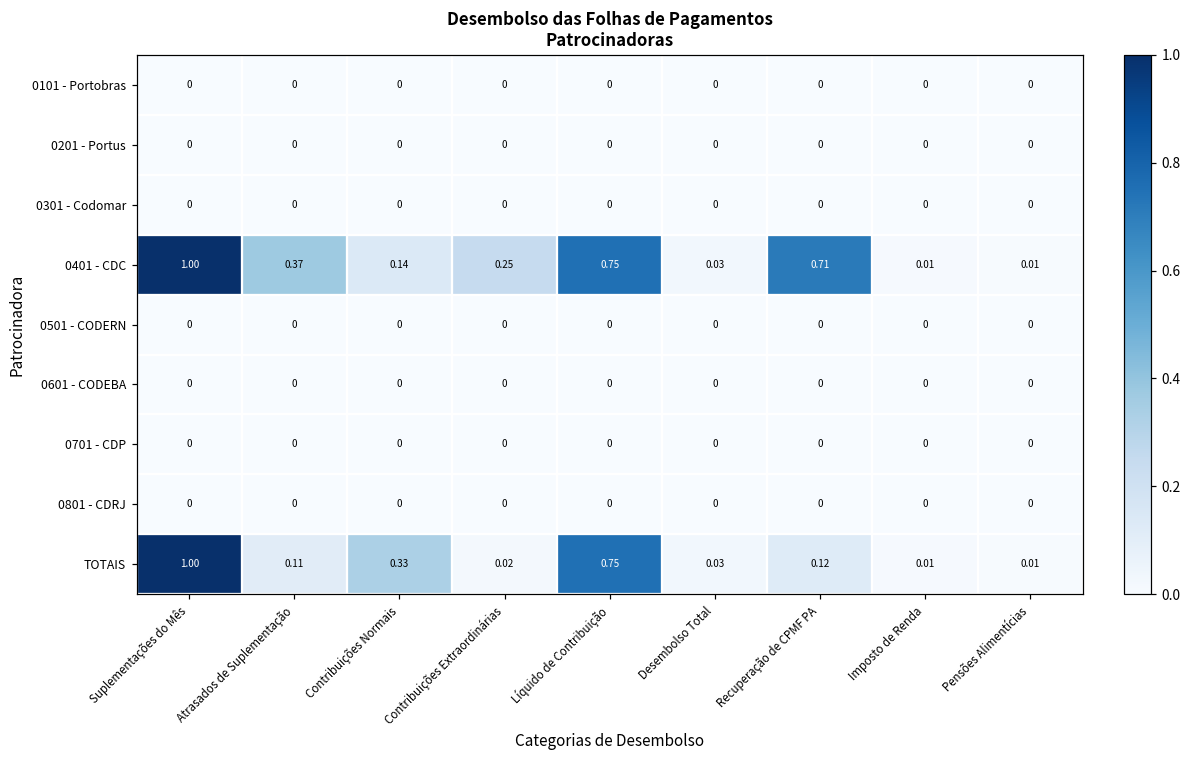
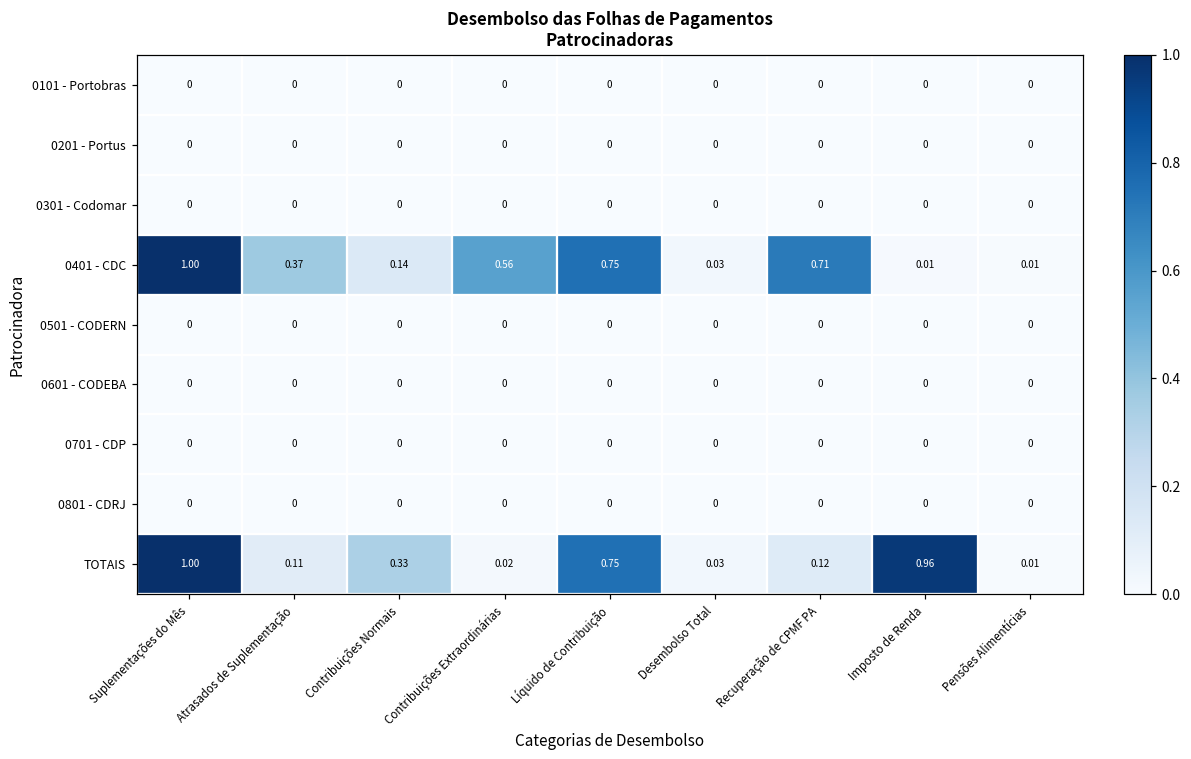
  {
    "0101 - Portobras": {
      "Suplementações do Mês": 0,
      "Atrasados de Suplementação": 0,
      "Contribuições Normais": 0,
      "Contribuições Extraordinárias": 0,
      "Líquido de Contribuição": 0,
      "Desembolso Total": 0,
      "Recuperação de CPMF PA": 0,
      "Imposto de Renda": 0,
      "Pensões Alimentícias": 0
    },
    "0201 - Portus": {
      "Suplementações do Mês": 0,
      "Atrasados de Suplementação": 0,
      "Contribuições Normais": 0,
      "Contribuições Extraordinárias": 0,
      "Líquido de Contribuição": 0,
      "Desembolso Total": 0,
      "Recuperação de CPMF PA": 0,
      "Imposto de Renda": 0,
      "Pensões Alimentícias": 0
    },
    "0301 - Codomar": {
      "Suplementações do Mês": 0,
      "Atrasados de Suplementação": 0,
      "Contribuições Normais": 0,
      "Contribuições Extraordinárias": 0,
      "Líquido de Contribuição": 0,
      "Desembolso Total": 0,
      "Recuperação de CPMF PA": 0,
      "Imposto de Renda": 0,
      "Pensões Alimentícias": 0
    },
    "0401 - CDC": {
      "Suplementações do Mês": 1.00,
      "Atrasados de Suplementação": 0.37,
      "Contribuições Normais": 0.14,
-     "Contribuições Extraordinárias": 0.25,
+     "Contribuições Extraordinárias": 0.56,
      "Líquido de Contribuição": 0.75,
      "Desembolso Total": 0.03,
      "Recuperação de CPMF PA": 0.71,
      "Imposto de Renda": 0.01,
      "Pensões Alimentícias": 0.01
    },
    "0501 - CODERN": {
      "Suplementações do Mês": 0,
      "Atrasados de Suplementação": 0,
      "Contribuições Normais": 0,
      "Contribuições Extraordinárias": 0,
      "Líquido de Contribuição": 0,
      "Desembolso Total": 0,
      "Recuperação de CPMF PA": 0,
      "Imposto de Renda": 0,
      "Pensões Alimentícias": 0
    },
    "0601 - CODEBA": {
      "Suplementações do Mês": 0,
      "Atrasados de Suplementação": 0,
      "Contribuições Normais": 0,
      "Contribuições Extraordinárias": 0,
      "Líquido de Contribuição": 0,
      "Desembolso Total": 0,
      "Recuperação de CPMF PA": 0,
      "Imposto de Renda": 0,
      "Pensões Alimentícias": 0
    },
    "0701 - CDP": {
      "Suplementações do Mês": 0,
      "Atrasados de Suplementação": 0,
      "Contribuições Normais": 0,
      "Contribuições Extraordinárias": 0,
      "Líquido de Contribuição": 0,
      "Desembolso Total": 0,
      "Recuperação de CPMF PA": 0,
      "Imposto de Renda": 0,
      "Pensões Alimentícias": 0
    },
    "0801 - CDRJ": {
      "Suplementações do Mês": 0,
      "Atrasados de Suplementação": 0,
      "Contribuições Normais": 0,
      "Contribuições Extraordinárias": 0,
      "Líquido de Contribuição": 0,
      "Desembolso Total": 0,
      "Recuperação de CPMF PA": 0,
      "Imposto de Renda": 0,
      "Pensões Alimentícias": 0
    },
    "TOTAIS": {
      "Suplementações do Mês": 1.00,
      "Atrasados de Suplementação": 0.11,
      "Contribuições Normais": 0.33,
      "Contribuições Extraordinárias": 0.02,
      "Líquido de Contribuição": 0.75,
      "Desembolso Total": 0.03,
      "Recuperação de CPMF PA": 0.12,
-     "Imposto de Renda": 0.01,
+     "Imposto de Renda": 0.96,
      "Pensões Alimentícias": 0.01
    }
  }
